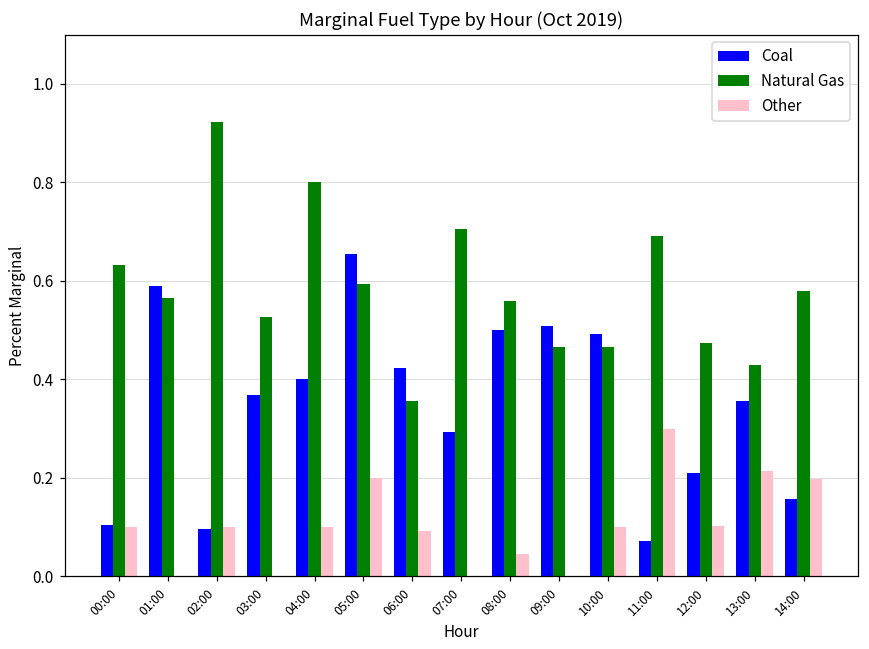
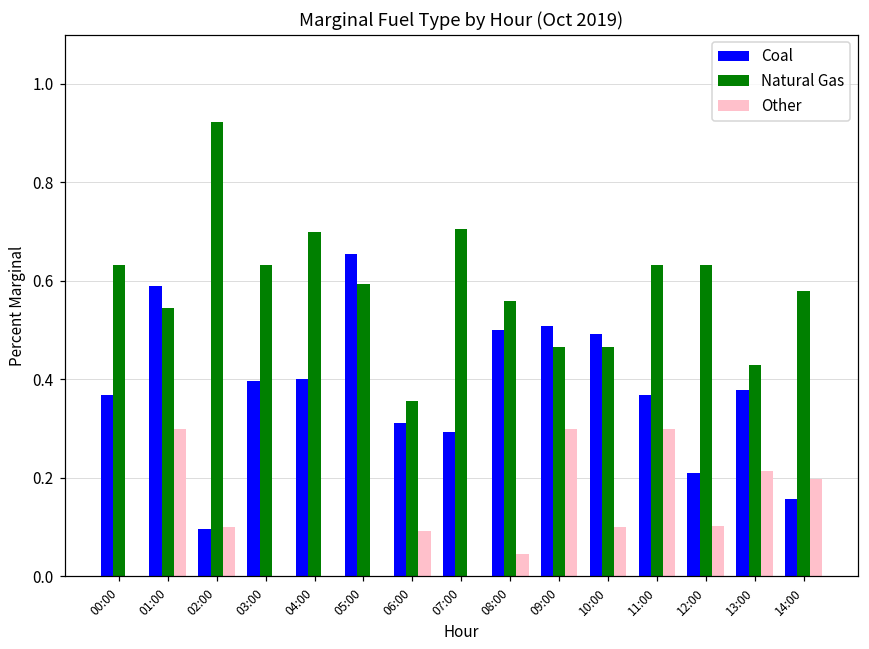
  {
    "Coal": {
-     "00:00": 0.10,
+     "00:00": 0.37,
      "01:00": 0.59,
      "02:00": 0.10,
-     "03:00": 0.37,
+     "03:00": 0.40,
      "04:00": 0.40,
      "05:00": 0.66,
-     "06:00": 0.42,
+     "06:00": 0.31,
      "07:00": 0.29,
      "08:00": 0.50,
      "09:00": 0.51,
      "10:00": 0.49,
-     "11:00": 0.07,
+     "11:00": 0.37,
      "12:00": 0.21,
-     "13:00": 0.36,
+     "13:00": 0.38,
      "14:00": 0.16
    },
    "Natural Gas": {
      "00:00": 0.63,
-     "01:00": 0.56,
+     "01:00": 0.55,
      "02:00": 0.92,
-     "03:00": 0.53,
-     "04:00": 0.8,
+     "03:00": 0.63,
+     "04:00": 0.7,
      "05:00": 0.59,
      "06:00": 0.36,
      "07:00": 0.71,
      "08:00": 0.56,
      "09:00": 0.47,
      "10:00": 0.47,
-     "11:00": 0.69,
-     "12:00": 0.47,
+     "11:00": 0.63,
+     "12:00": 0.63,
      "13:00": 0.43,
      "14:00": 0.58
    },
    "Other": {
-     "00:00": 0.1,
-     "01:00": 0.0,
+     "00:00": 0.0,
+     "01:00": 0.3,
      "02:00": 0.1,
      "03:00": 0.0,
-     "04:00": 0.1,
-     "05:00": 0.2,
+     "04:00": 0.0,
+     "05:00": 0.0,
      "06:00": 0.09,
      "07:00": 0.0,
      "08:00": 0.05,
-     "09:00": 0.0,
+     "09:00": 0.3,
      "10:00": 0.1,
      "11:00": 0.3,
      "12:00": 0.1,
      "13:00": 0.21,
      "14:00": 0.2
    }
  }
